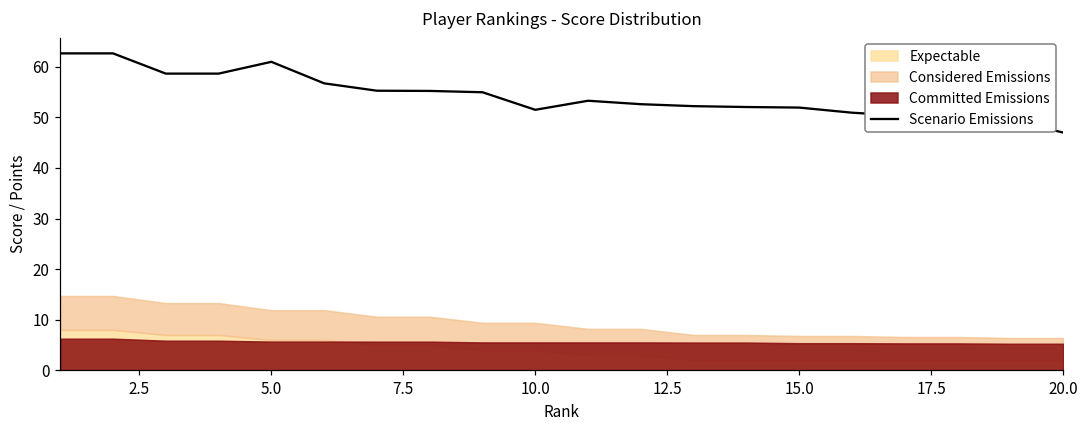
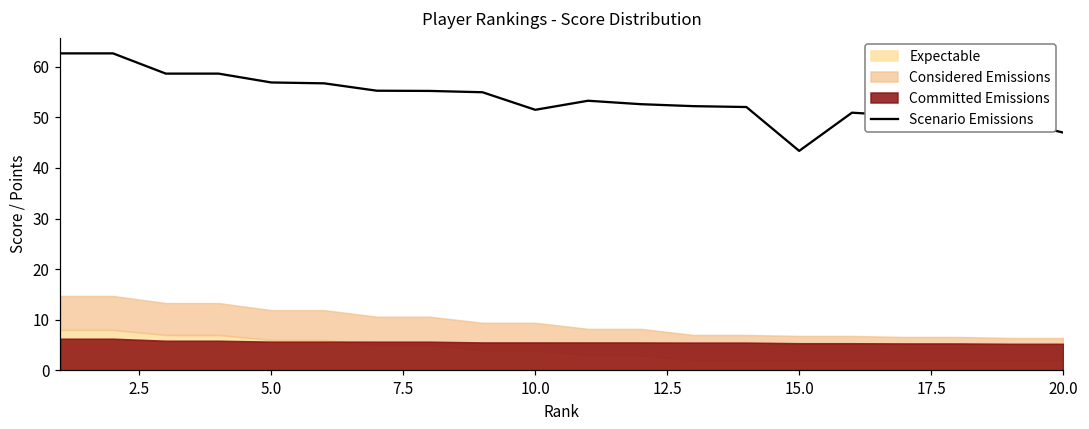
  {
    "Scenario Emissions": {
-     "5.0": 61,
+     "5.0": 57,
      "10.0": 51,
-     "15.0": 52,
+     "15.0": 43,
      "20.0": 47
    },
    "Committed Emissions": {
      "10.0": 6,
      "15.0": 5,
      "20.0": 5
    }
  }
